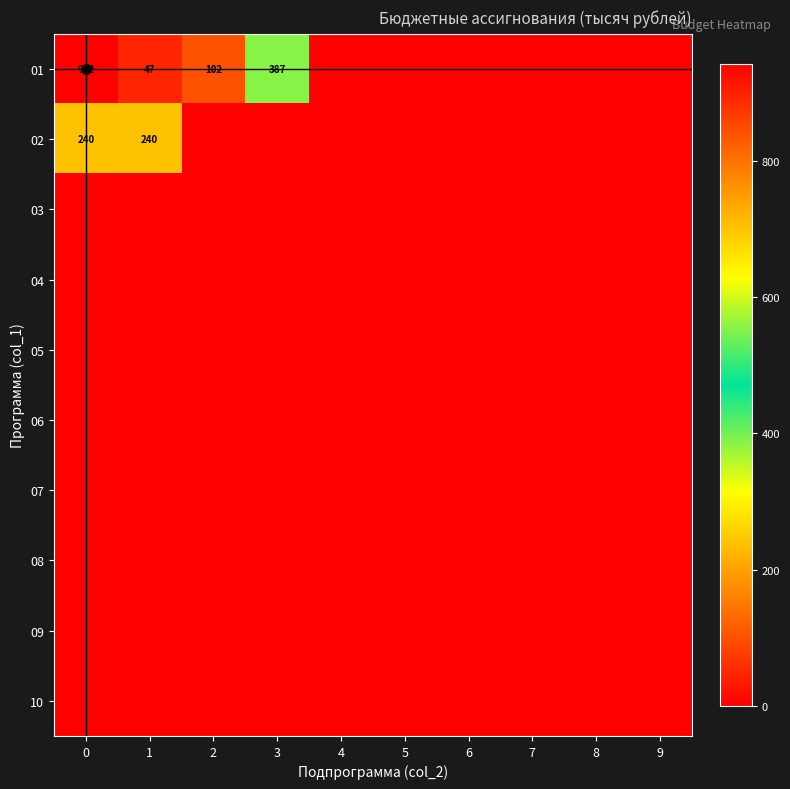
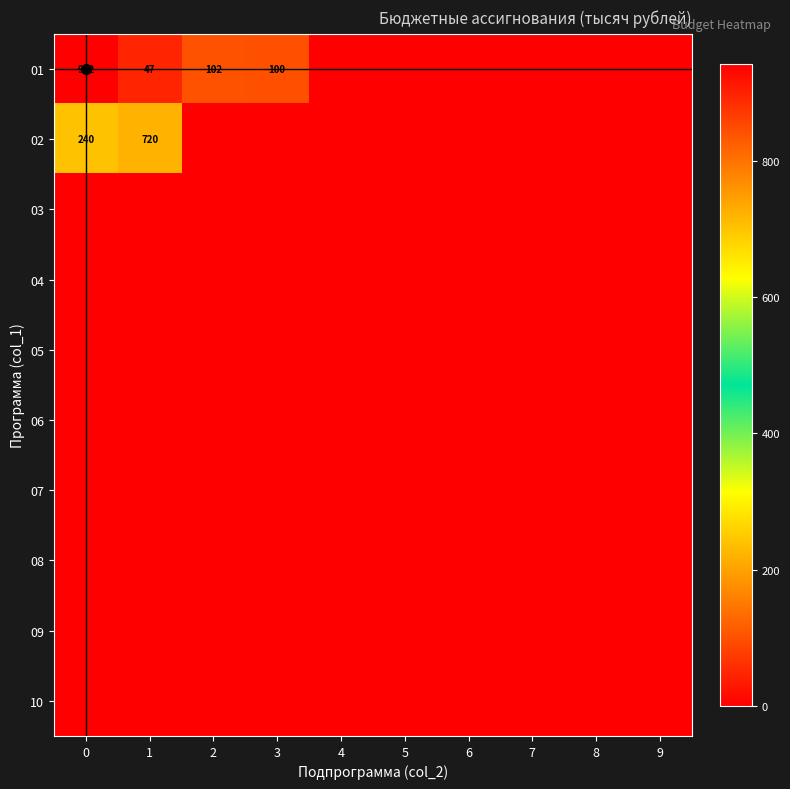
  {
    "01": {
      "1": 47,
      "2": 102,
-     "3": 387
+     "3": 100
    },
    "02": {
      "0": 240,
-     "1": 240
+     "1": 720
    }
  }
